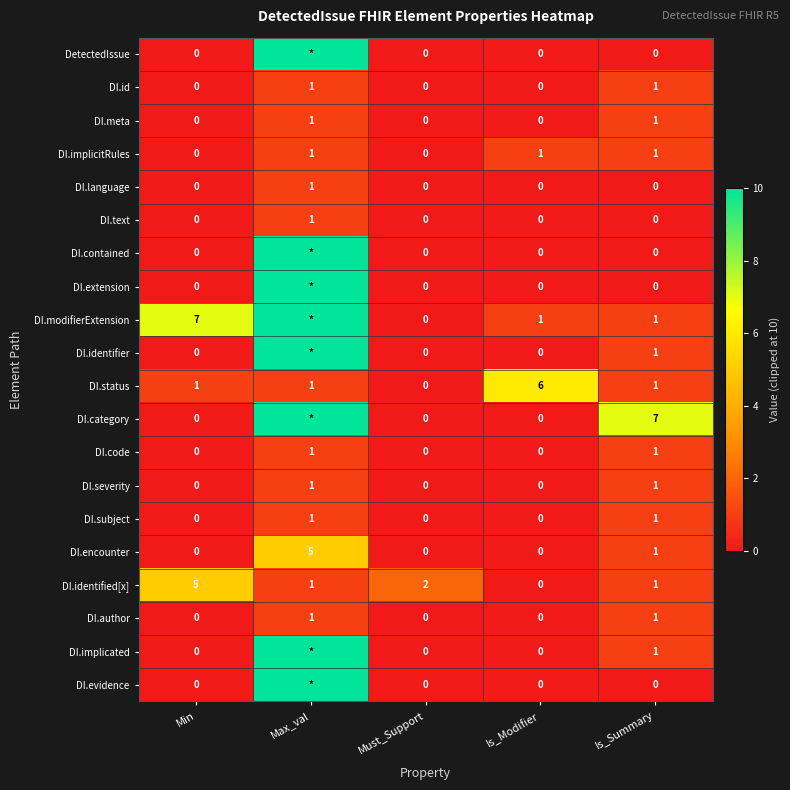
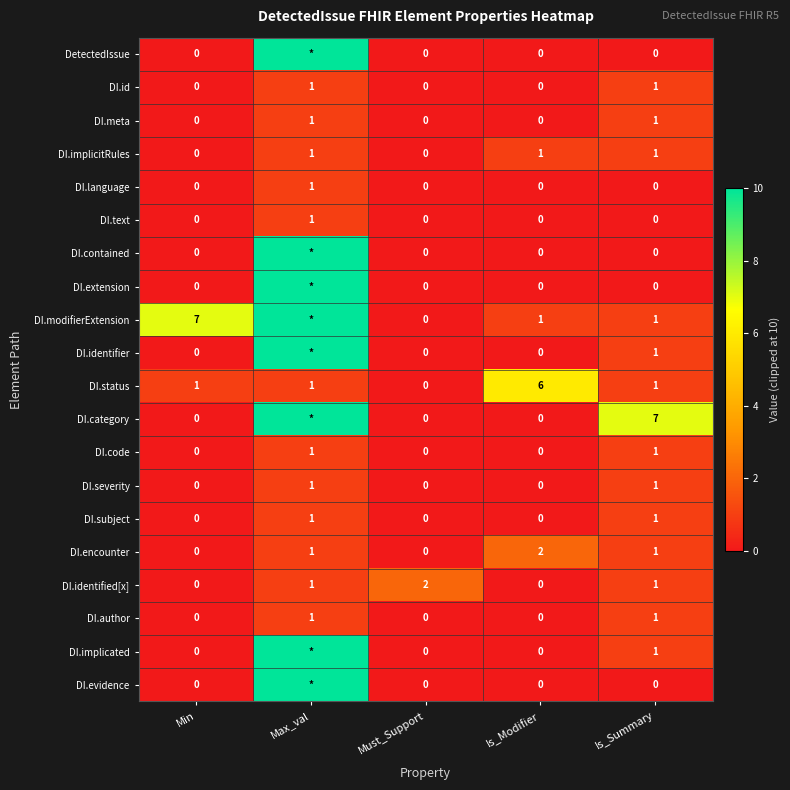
  {
    "DetectedIssue": {
      "Min": 0,
      "Must_Support": 0,
      "Is_Modifier": 0,
      "Is_Summary": 0
    },
    "DI.id": {
      "Min": 0,
      "Max_val": 1,
      "Must_Support": 0,
      "Is_Modifier": 0,
      "Is_Summary": 1
    },
    "DI.meta": {
      "Min": 0,
      "Max_val": 1,
      "Must_Support": 0,
      "Is_Modifier": 0,
      "Is_Summary": 1
    },
    "DI.implicitRules": {
      "Min": 0,
      "Max_val": 1,
      "Must_Support": 0,
      "Is_Modifier": 1,
      "Is_Summary": 1
    },
    "DI.language": {
      "Min": 0,
      "Max_val": 1,
      "Must_Support": 0,
      "Is_Modifier": 0,
      "Is_Summary": 0
    },
    "DI.text": {
      "Min": 0,
      "Max_val": 1,
      "Must_Support": 0,
      "Is_Modifier": 0,
      "Is_Summary": 0
    },
    "DI.contained": {
      "Min": 0,
      "Must_Support": 0,
      "Is_Modifier": 0,
      "Is_Summary": 0
    },
    "DI.extension": {
      "Min": 0,
      "Must_Support": 0,
      "Is_Modifier": 0,
      "Is_Summary": 0
    },
    "DI.modifierExtension": {
      "Min": 7,
      "Must_Support": 0,
      "Is_Modifier": 1,
      "Is_Summary": 1
    },
    "DI.identifier": {
      "Min": 0,
      "Must_Support": 0,
      "Is_Modifier": 0,
      "Is_Summary": 1
    },
    "DI.status": {
      "Min": 1,
      "Max_val": 1,
      "Must_Support": 0,
      "Is_Modifier": 6,
      "Is_Summary": 1
    },
    "DI.category": {
      "Min": 0,
      "Must_Support": 0,
      "Is_Modifier": 0,
      "Is_Summary": 7
    },
    "DI.code": {
      "Min": 0,
      "Max_val": 1,
      "Must_Support": 0,
      "Is_Modifier": 0,
      "Is_Summary": 1
    },
    "DI.severity": {
      "Min": 0,
      "Max_val": 1,
      "Must_Support": 0,
      "Is_Modifier": 0,
      "Is_Summary": 1
    },
    "DI.subject": {
      "Min": 0,
      "Max_val": 1,
      "Must_Support": 0,
      "Is_Modifier": 0,
      "Is_Summary": 1
    },
    "DI.encounter": {
      "Min": 0,
-     "Max_val": 5,
+     "Max_val": 1,
      "Must_Support": 0,
-     "Is_Modifier": 0,
+     "Is_Modifier": 2,
      "Is_Summary": 1
    },
    "DI.identified[x]": {
-     "Min": 5,
+     "Min": 0,
      "Max_val": 1,
      "Must_Support": 2,
      "Is_Modifier": 0,
      "Is_Summary": 1
    },
    "DI.author": {
      "Min": 0,
      "Max_val": 1,
      "Must_Support": 0,
      "Is_Modifier": 0,
      "Is_Summary": 1
    },
    "DI.implicated": {
      "Min": 0,
      "Must_Support": 0,
      "Is_Modifier": 0,
      "Is_Summary": 1
    },
    "DI.evidence": {
      "Min": 0,
      "Must_Support": 0,
      "Is_Modifier": 0,
      "Is_Summary": 0
    }
  }
